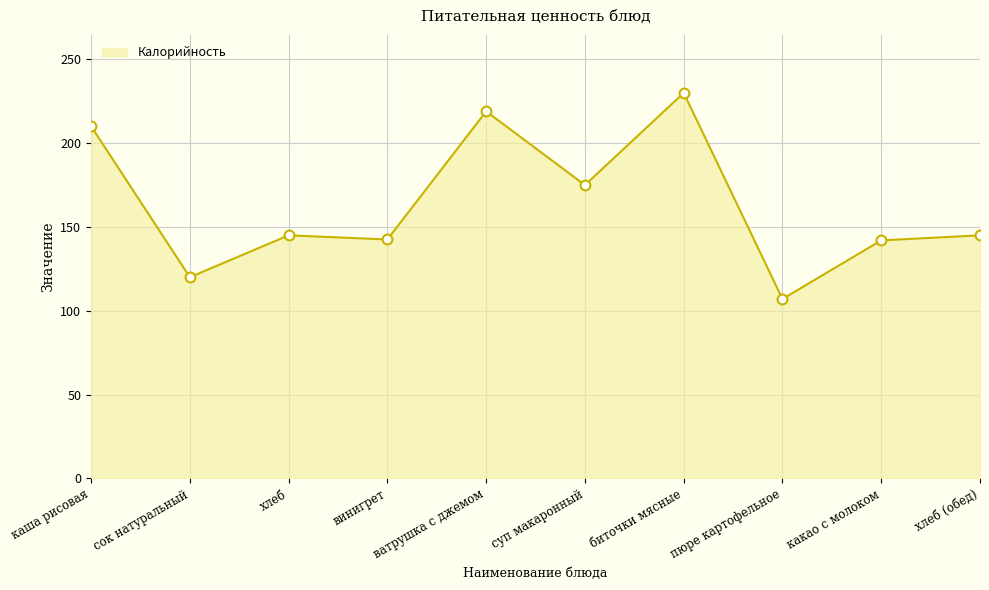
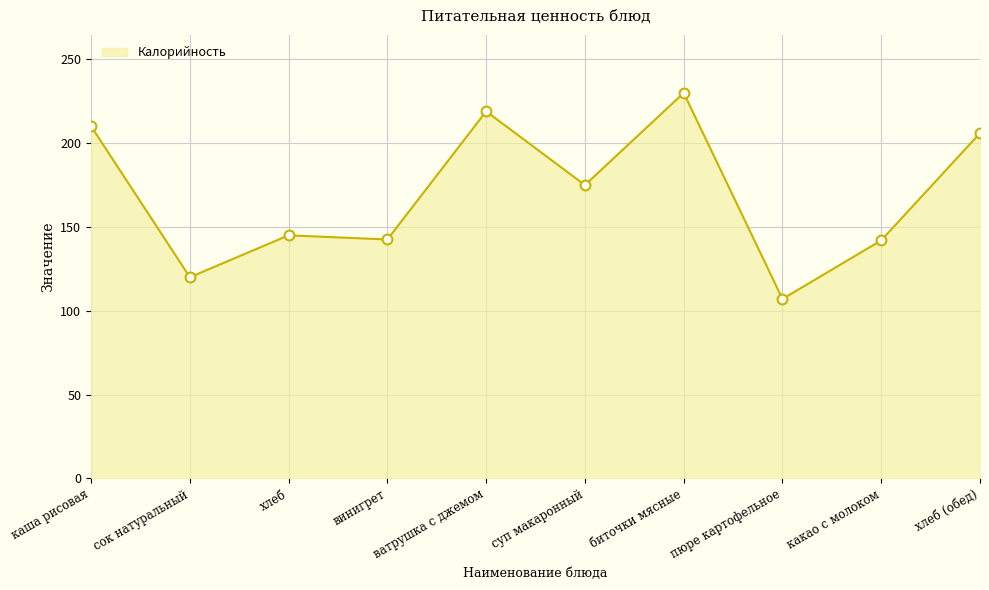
  {
    "каша рисовая": 210,
    "сок натуральный": 120,
    "хлеб": 145,
    "винигрет": 143,
    "ватрушка с джемом": 219,
    "суп макаронный": 175,
    "биточки мясные": 230,
    "пюре картофельное": 107,
    "какао с молоком": 142,
-   "хлеб (обед)": 145
+   "хлеб (обед)": 206
  }
